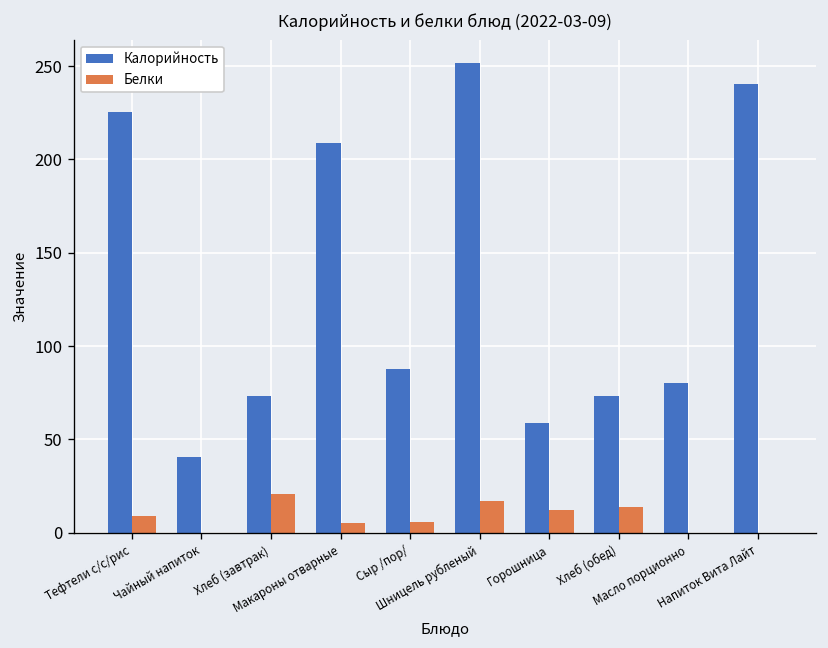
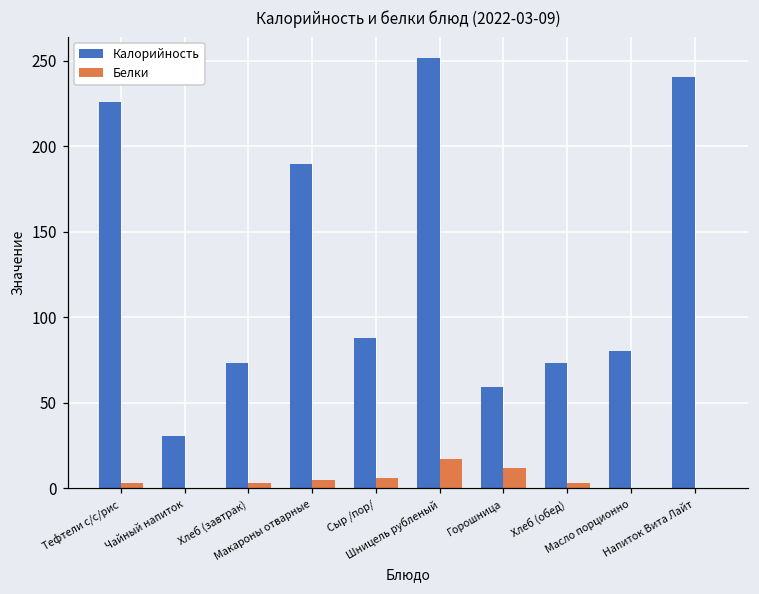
  {
    "Калорийность": {
      "Тефтели с/с/рис": 226,
-     "Чайный напиток": 41,
+     "Чайный напиток": 30,
      "Хлеб (завтрак)": 73,
-     "Макароны отварные": 209,
+     "Макароны отварные": 190,
      "Сыр /пор/": 88,
      "Шницель рубленый": 251,
      "Горошница": 59,
      "Хлеб (обед)": 73,
      "Масло порционно": 80,
      "Напиток Вита Лайт": 240
    },
    "Белки": {
-     "Тефтели с/с/рис": 9,
+     "Тефтели с/с/рис": 3,
      "Чайный напиток": 0,
-     "Хлеб (завтрак)": 21,
+     "Хлеб (завтрак)": 3,
      "Макароны отварные": 5,
      "Сыр /пор/": 6,
      "Шницель рубленый": 17,
      "Горошница": 12,
-     "Хлеб (обед)": 14,
+     "Хлеб (обед)": 3,
      "Масло порционно": 0,
      "Напиток Вита Лайт": 0
    }
  }
